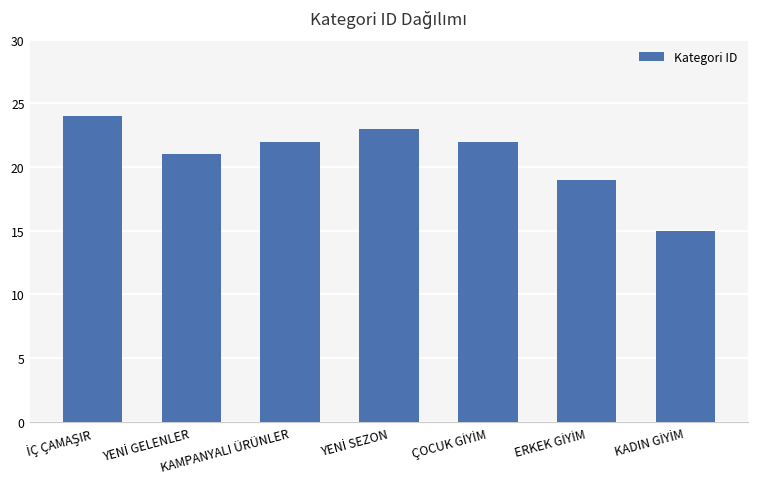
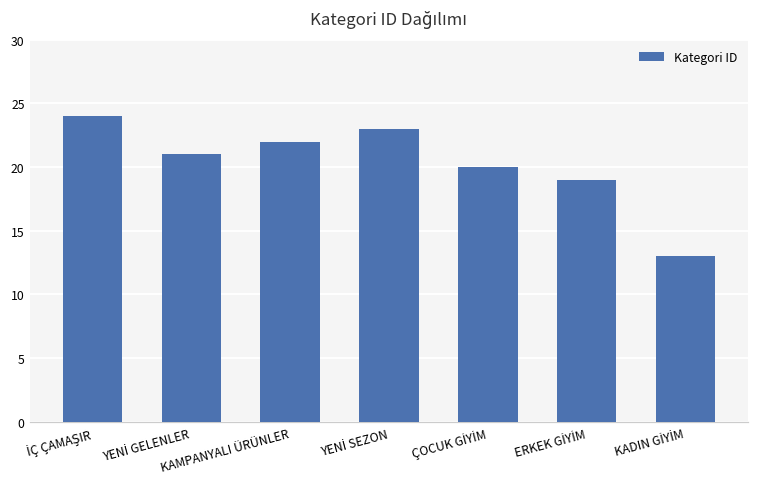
  {
    "İÇ ÇAMAŞIR": 24,
    "YENİ GELENLER": 21,
    "KAMPANYALI ÜRÜNLER": 22,
    "YENİ SEZON": 23,
-   "ÇOCUK GİYİM": 22,
+   "ÇOCUK GİYİM": 20,
    "ERKEK GİYİM": 19,
-   "KADIN GİYİM": 15
+   "KADIN GİYİM": 13
  }
